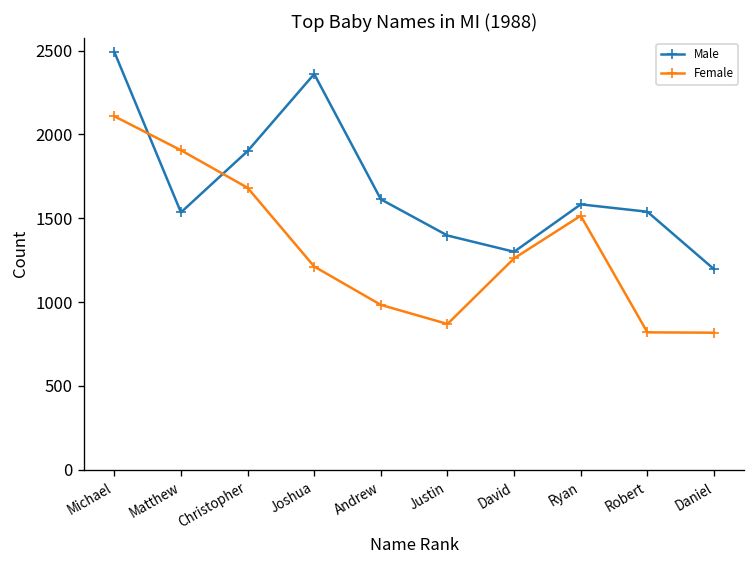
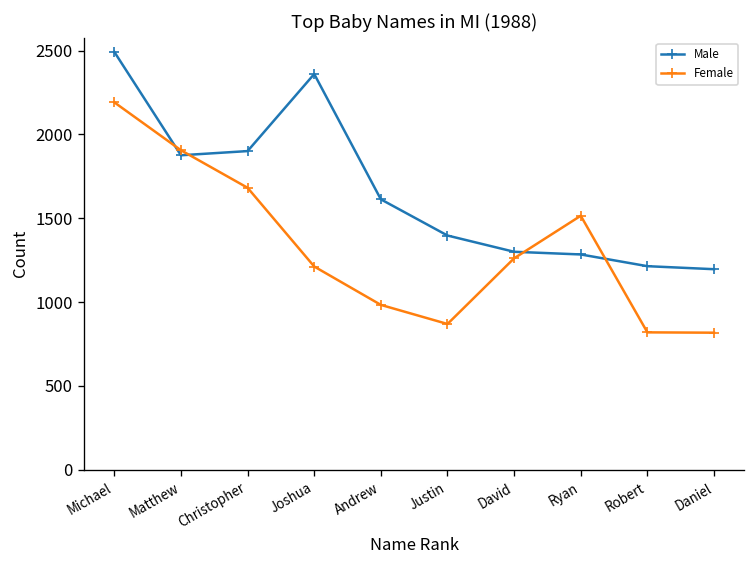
  {
    "Male": {
      "Michael": 2490,
-     "Matthew": 1540,
+     "Matthew": 1880,
      "Christopher": 1900,
      "Joshua": 2360,
      "Andrew": 1610,
      "Justin": 1400,
      "David": 1300,
-     "Ryan": 1580,
-     "Robert": 1540,
+     "Ryan": 1280,
+     "Robert": 1210,
      "Daniel": 1200
    },
    "Female": {
-     "Michael": 2110,
+     "Michael": 2190,
      "Matthew": 1910,
      "Christopher": 1680,
      "Joshua": 1210,
      "Andrew": 980,
      "Justin": 870,
      "David": 1260,
      "Ryan": 1520,
      "Robert": 820,
      "Daniel": 820
    }
  }
